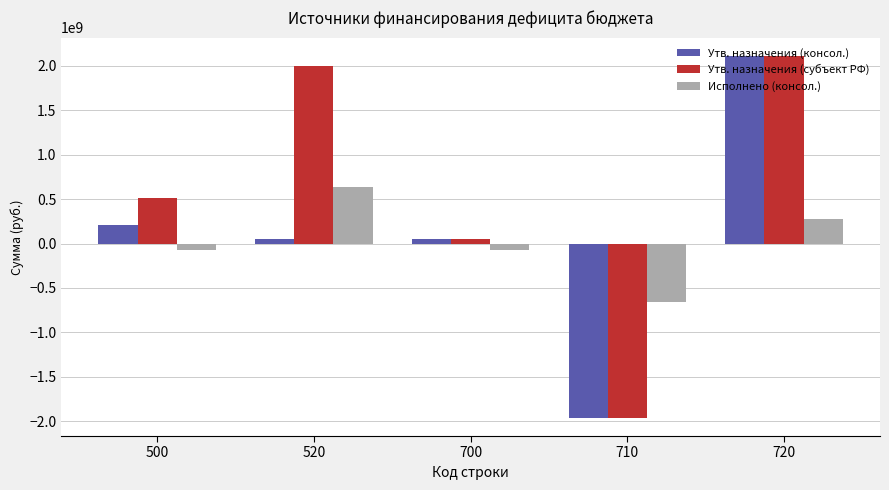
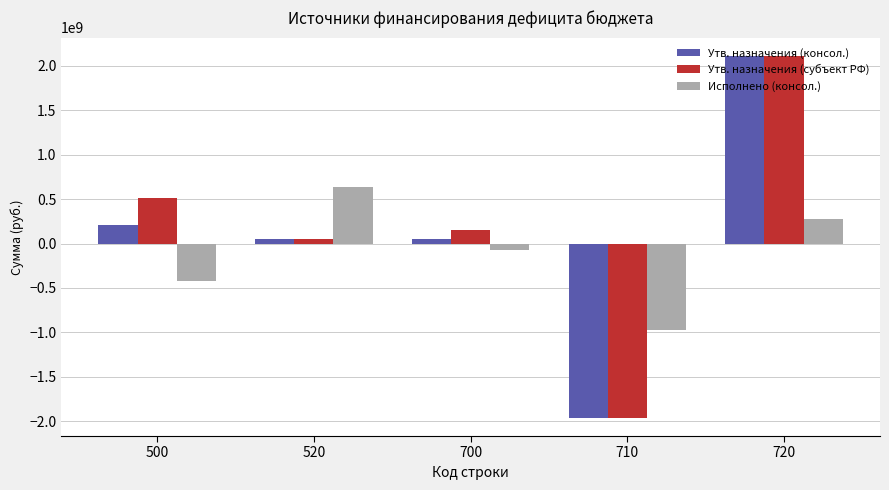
  {
    "Утв. назначения (консол.)": {
      "500": 200000000,
      "520": 100000000,
      "700": 100000000,
      "710": -2000000000,
      "720": 2100000000
    },
    "Утв. назначения (субъект РФ)": {
      "500": 500000000,
-     "520": 2000000000,
-     "700": 100000000,
+     "520": 100000000,
+     "700": 200000000,
      "710": -2000000000,
      "720": 2100000000
    },
    "Исполнено (консол.)": {
-     "500": -100000000,
+     "500": -400000000,
      "520": 600000000,
      "700": -100000000,
-     "710": -700000000,
+     "710": -1000000000,
      "720": 300000000
    }
  }
